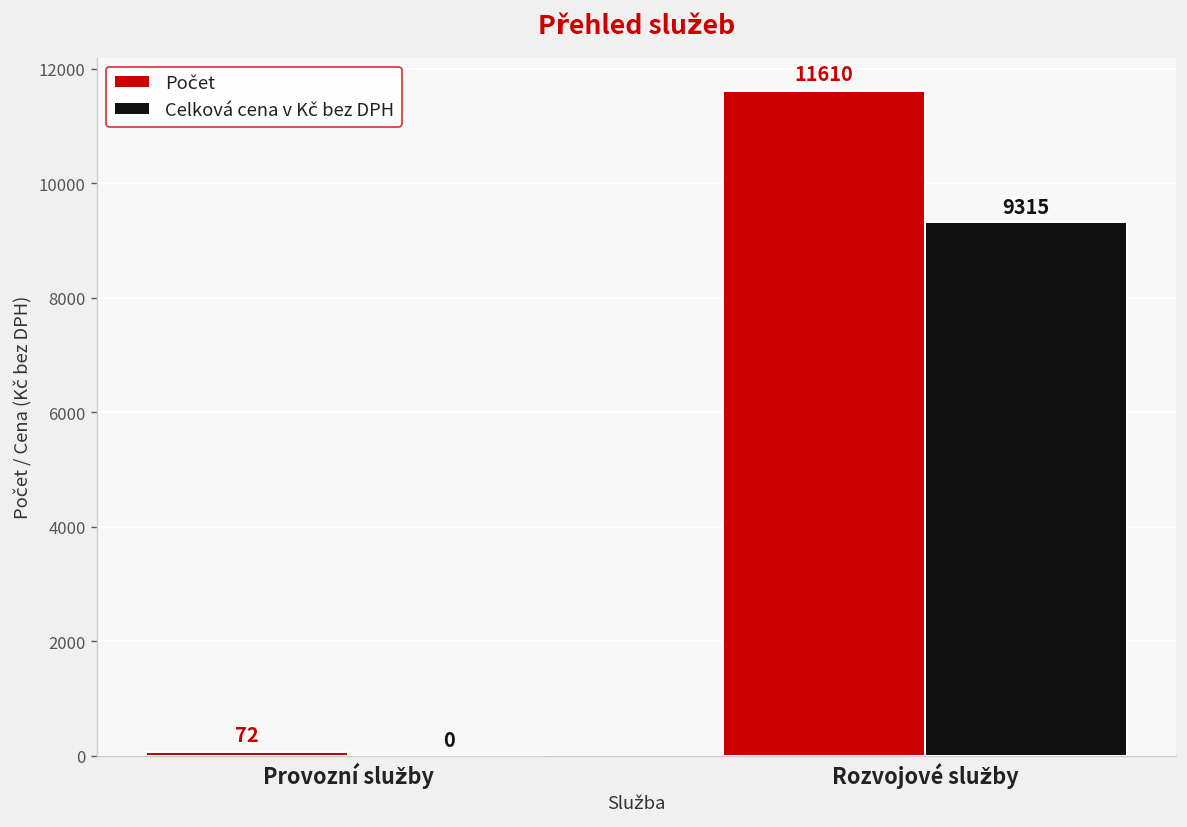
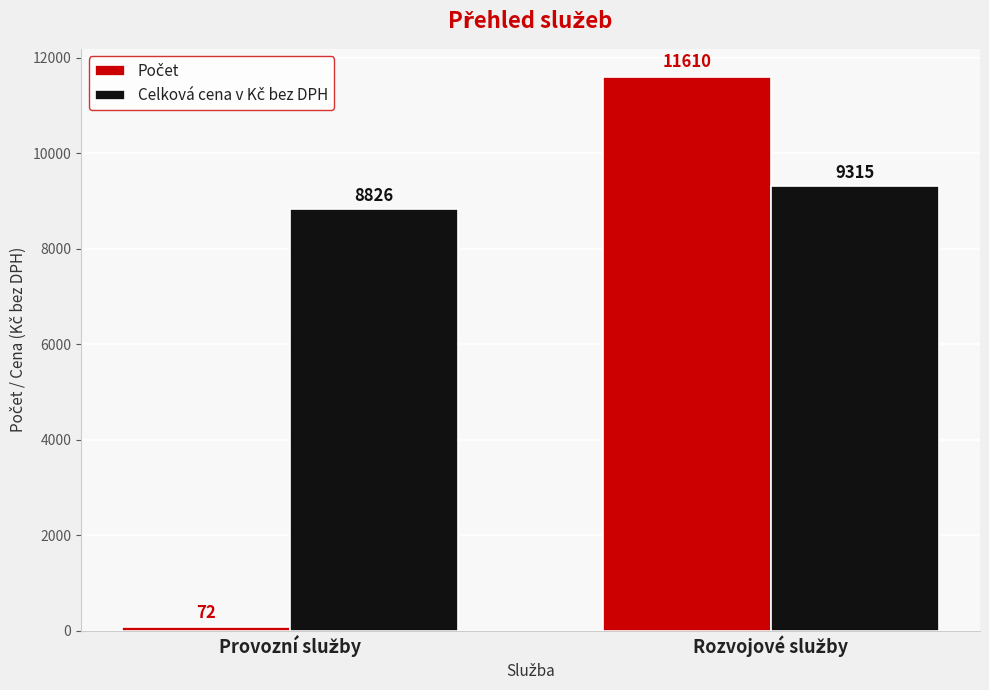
  {
    "Počet": {
      "Provozní služby": 72,
      "Rozvojové služby": 11610
    },
    "Celková cena v Kč bez DPH": {
-     "Provozní služby": 0,
+     "Provozní služby": 8826,
      "Rozvojové služby": 9315
    }
  }
